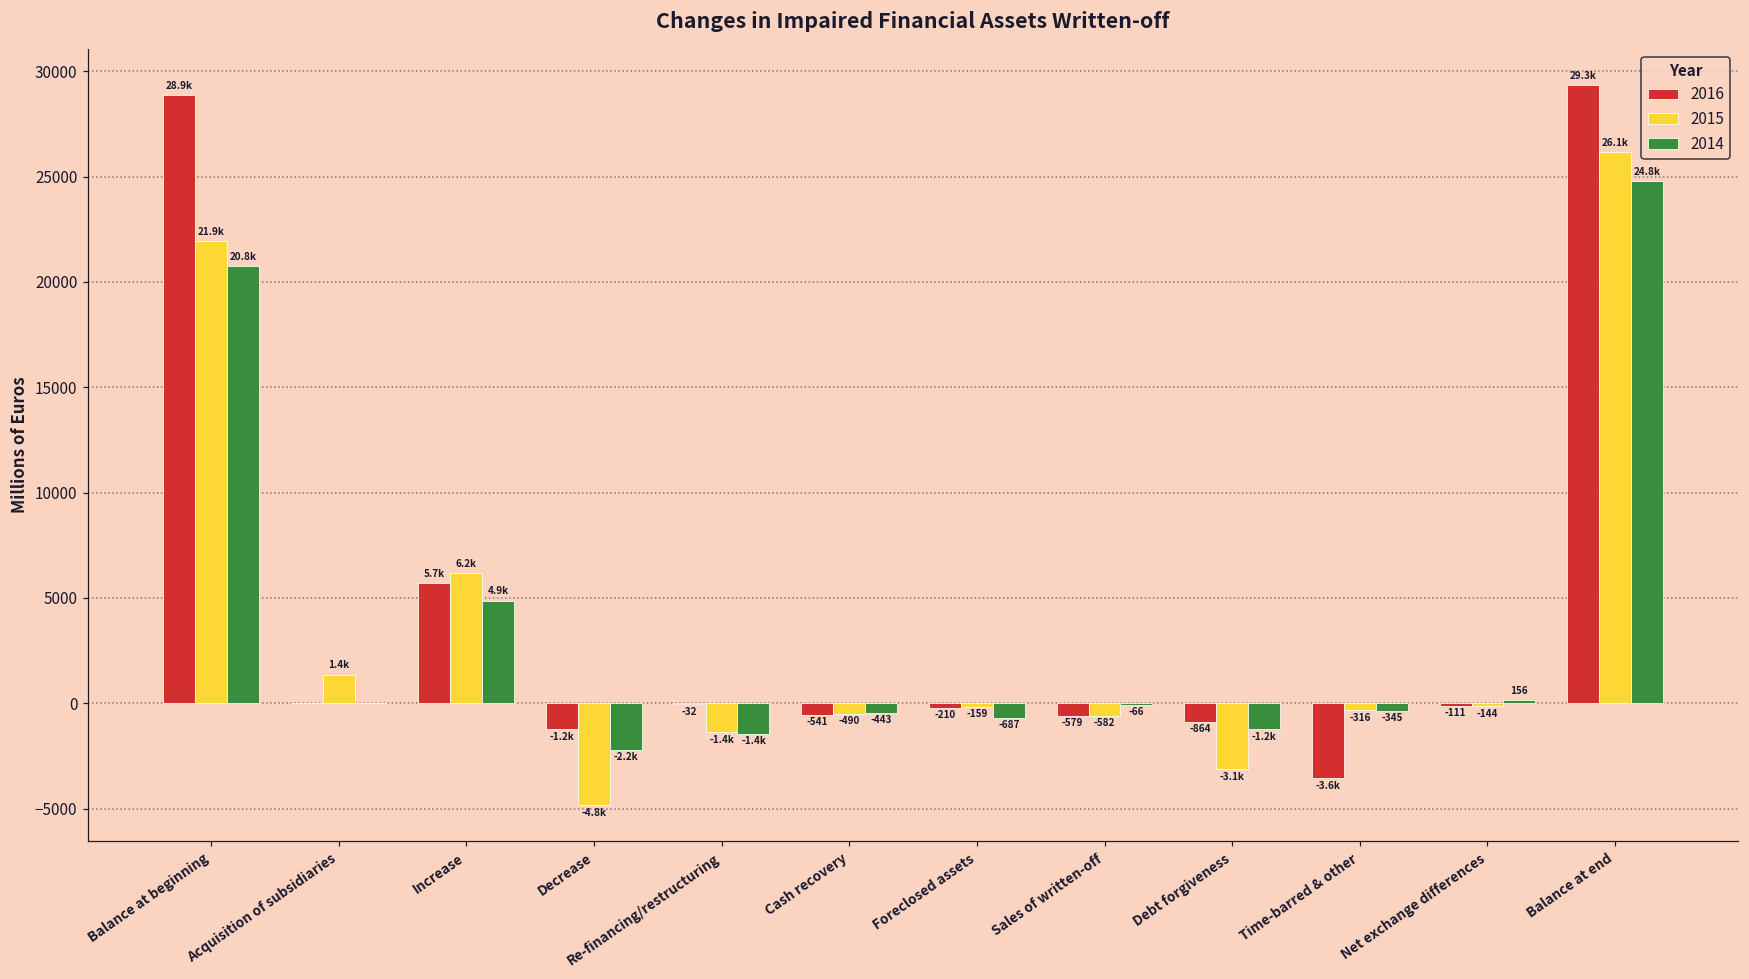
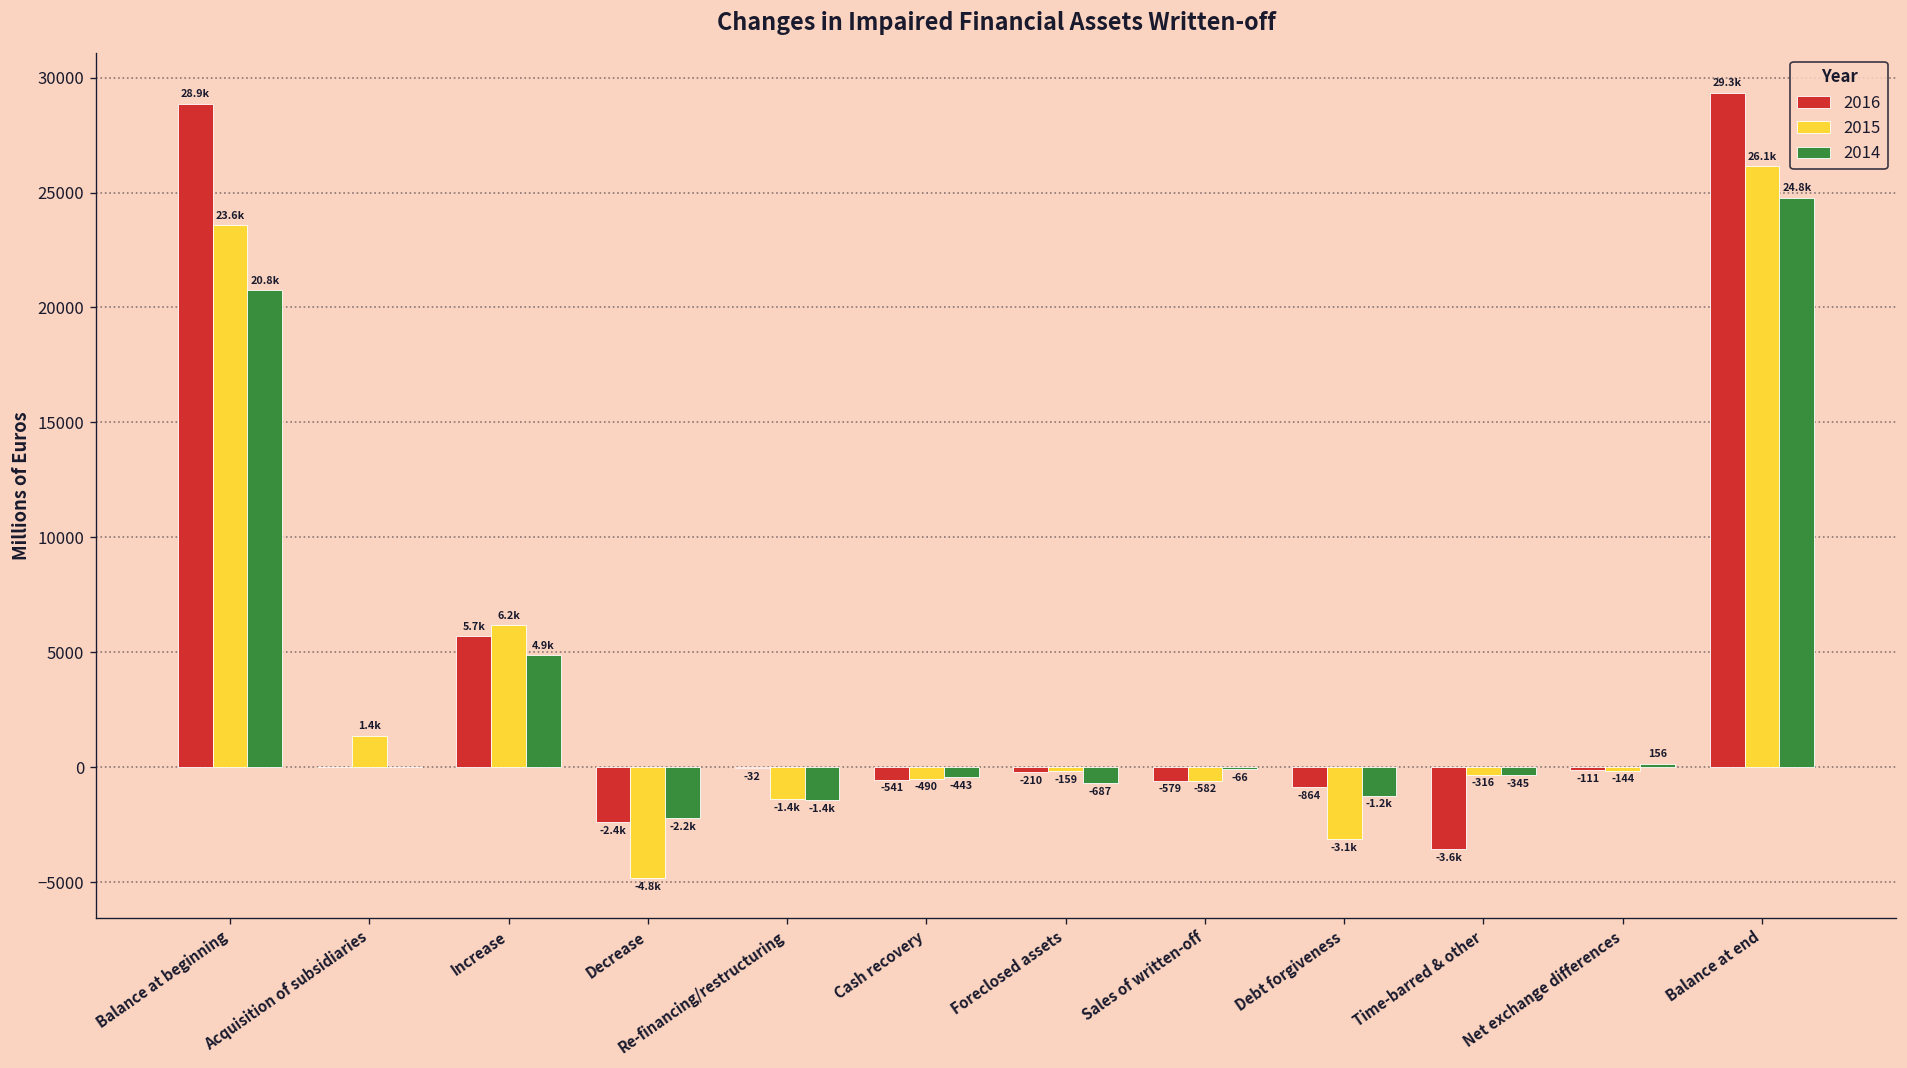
  {
    "2016": {
      "Balance at beginning": "28.9k",
      "Increase": "5.7k",
-     "Decrease": "-1.2k",
+     "Decrease": "-2.4k",
      "Re-financing/restructuring": "-32",
      "Cash recovery": "-541",
      "Foreclosed assets": "-210",
      "Sales of written-off": "-579",
      "Debt forgiveness": "-864",
      "Time-barred & other": "-3.6k",
      "Net exchange differences": "-111",
      "Balance at end": "29.3k"
    },
    "2015": {
-     "Balance at beginning": "21.9k",
+     "Balance at beginning": "23.6k",
      "Acquisition of subsidiaries": "1.4k",
      "Increase": "6.2k",
      "Decrease": "-4.8k",
      "Re-financing/restructuring": "-1.4k",
      "Cash recovery": "-490",
      "Foreclosed assets": "-159",
      "Sales of written-off": "-582",
      "Debt forgiveness": "-3.1k",
      "Time-barred & other": "-316",
      "Net exchange differences": "-144",
      "Balance at end": "26.1k"
    },
    "2014": {
      "Balance at beginning": "20.8k",
      "Increase": "4.9k",
      "Decrease": "-2.2k",
      "Re-financing/restructuring": "-1.4k",
      "Cash recovery": "-443",
      "Foreclosed assets": "-687",
      "Sales of written-off": "-66",
      "Debt forgiveness": "-1.2k",
      "Time-barred & other": "-345",
      "Net exchange differences": "156",
      "Balance at end": "24.8k"
    }
  }
